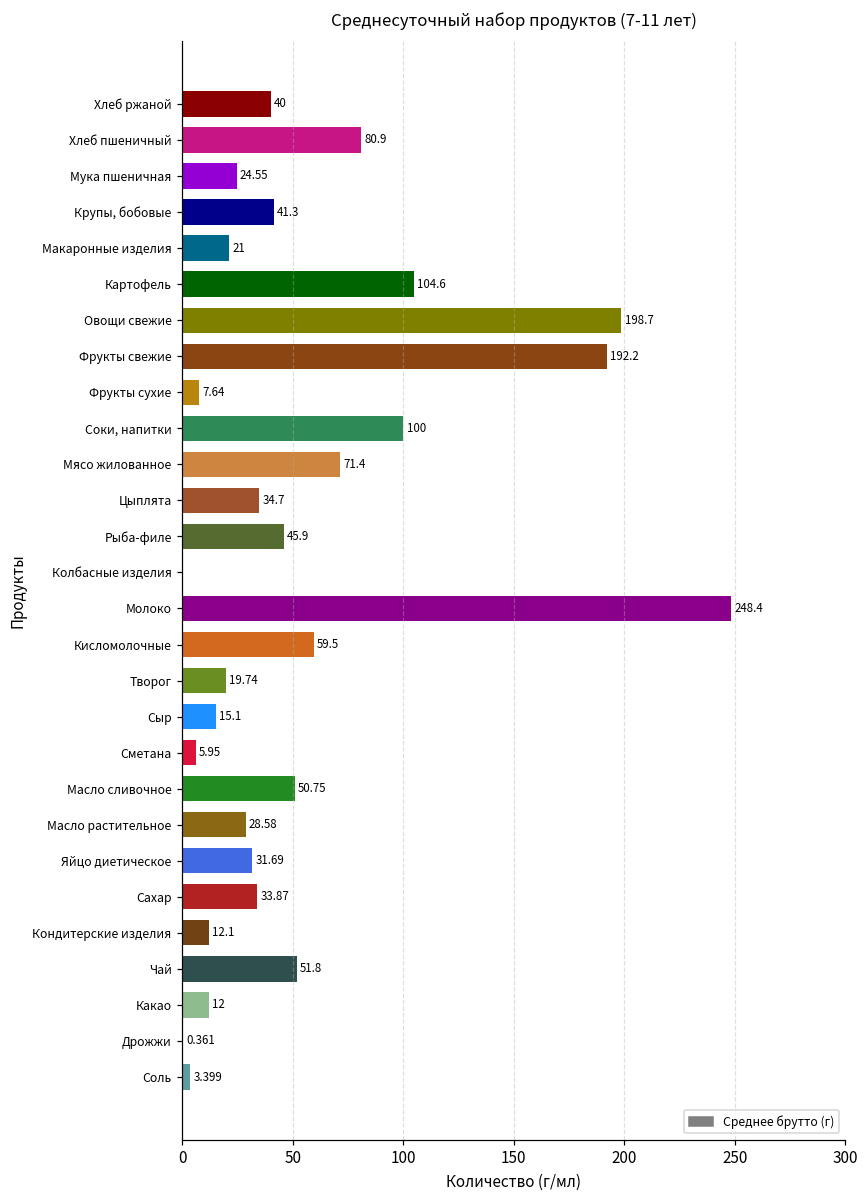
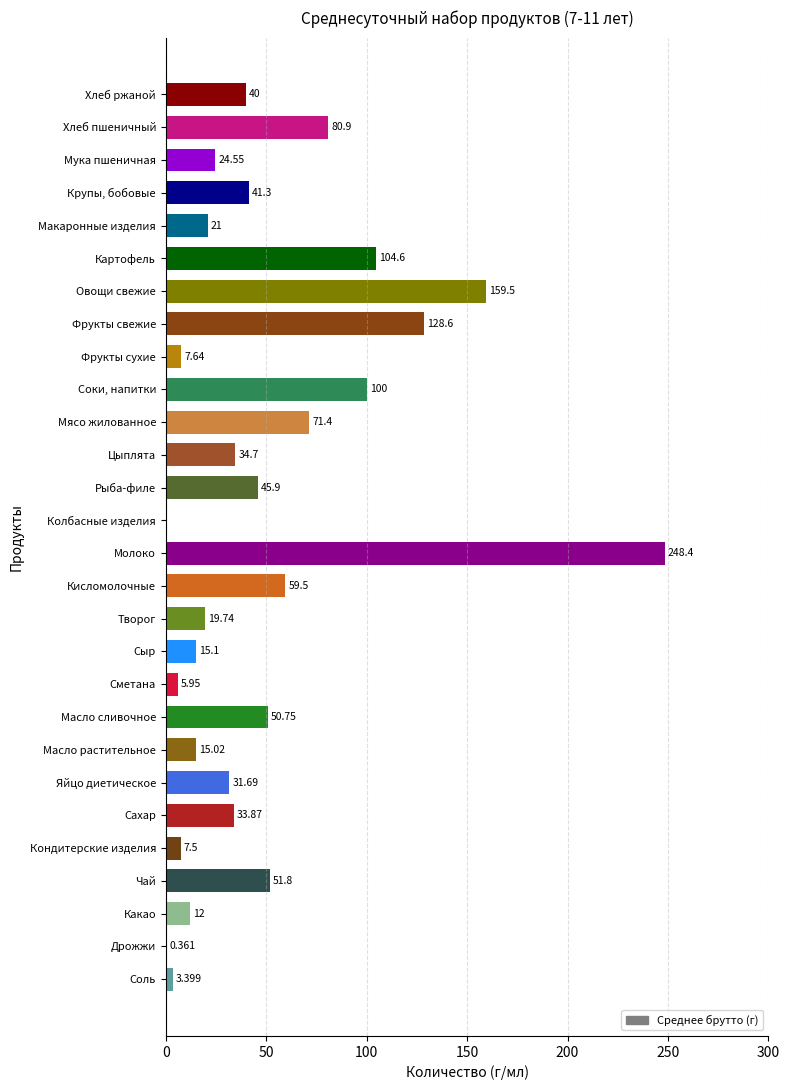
  {
    "Хлеб ржаной": 40,
    "Хлеб пшеничный": 80.9,
    "Мука пшеничная": 24.55,
    "Крупы, бобовые": 41.3,
    "Макаронные изделия": 21,
    "Картофель": 104.6,
-   "Овощи свежие": 198.7,
-   "Фрукты свежие": 192.2,
+   "Овощи свежие": 159.5,
+   "Фрукты свежие": 128.6,
    "Фрукты сухие": 7.64,
    "Соки, напитки": 100,
    "Мясо жилованное": 71.4,
    "Цыплята": 34.7,
    "Рыба-филе": 45.9,
    "Молоко": 248.4,
    "Кисломолочные": 59.5,
    "Творог": 19.74,
    "Сыр": 15.1,
    "Сметана": 5.95,
    "Масло сливочное": 50.75,
-   "Масло растительное": 28.58,
+   "Масло растительное": 15.02,
    "Яйцо диетическое": 31.69,
    "Сахар": 33.87,
-   "Кондитерские изделия": 12.1,
+   "Кондитерские изделия": 7.5,
    "Чай": 51.8,
    "Какао": 12,
    "Дрожжи": 0.361,
    "Соль": 3.399
  }
